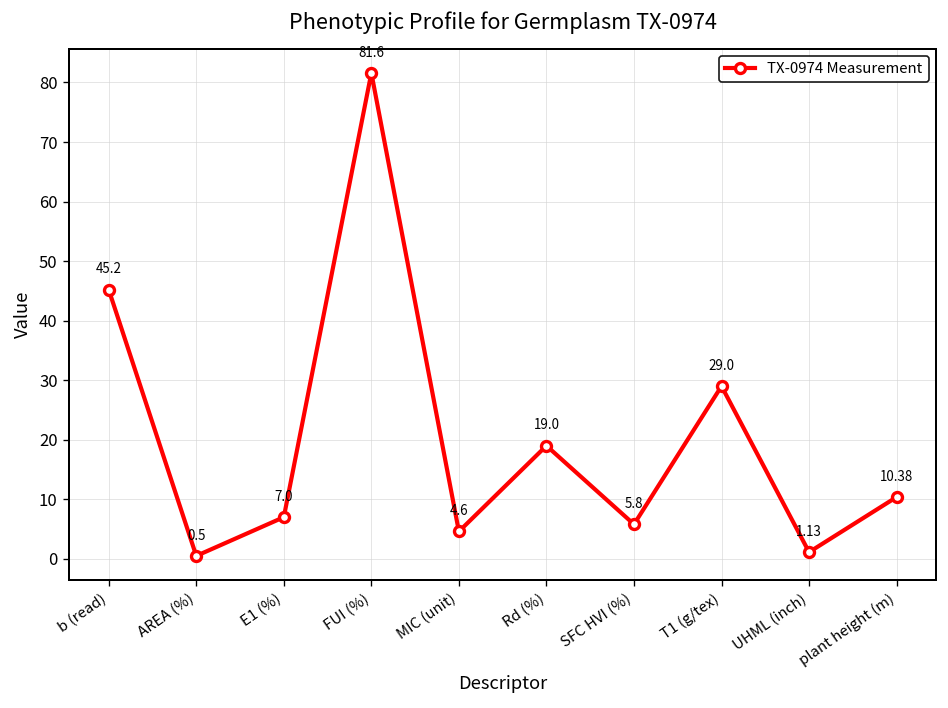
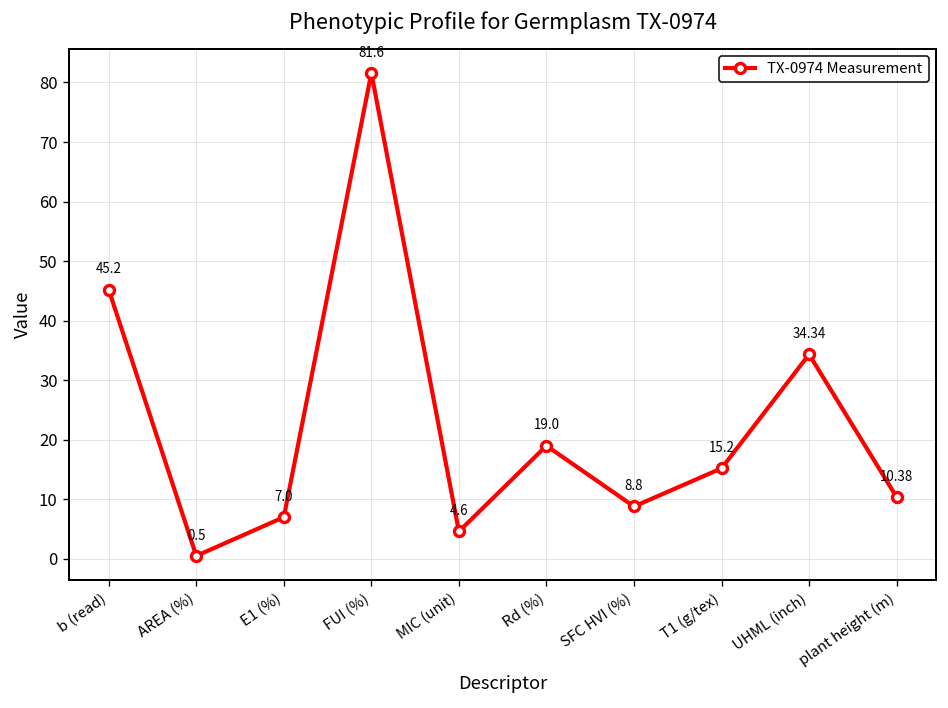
  {
    "b (read)": 45.2,
    "AREA (%)": 0.5,
    "E1 (%)": 7.0,
    "FUI (%)": 81.6,
    "MIC (unit)": 4.6,
    "Rd (%)": 19.0,
-   "SFC HVI (%)": 5.8,
-   "T1 (g/tex)": 29.0,
-   "UHML (inch)": 1.13,
+   "SFC HVI (%)": 8.8,
+   "T1 (g/tex)": 15.2,
+   "UHML (inch)": 34.34,
    "plant height (m)": 10.38
  }
